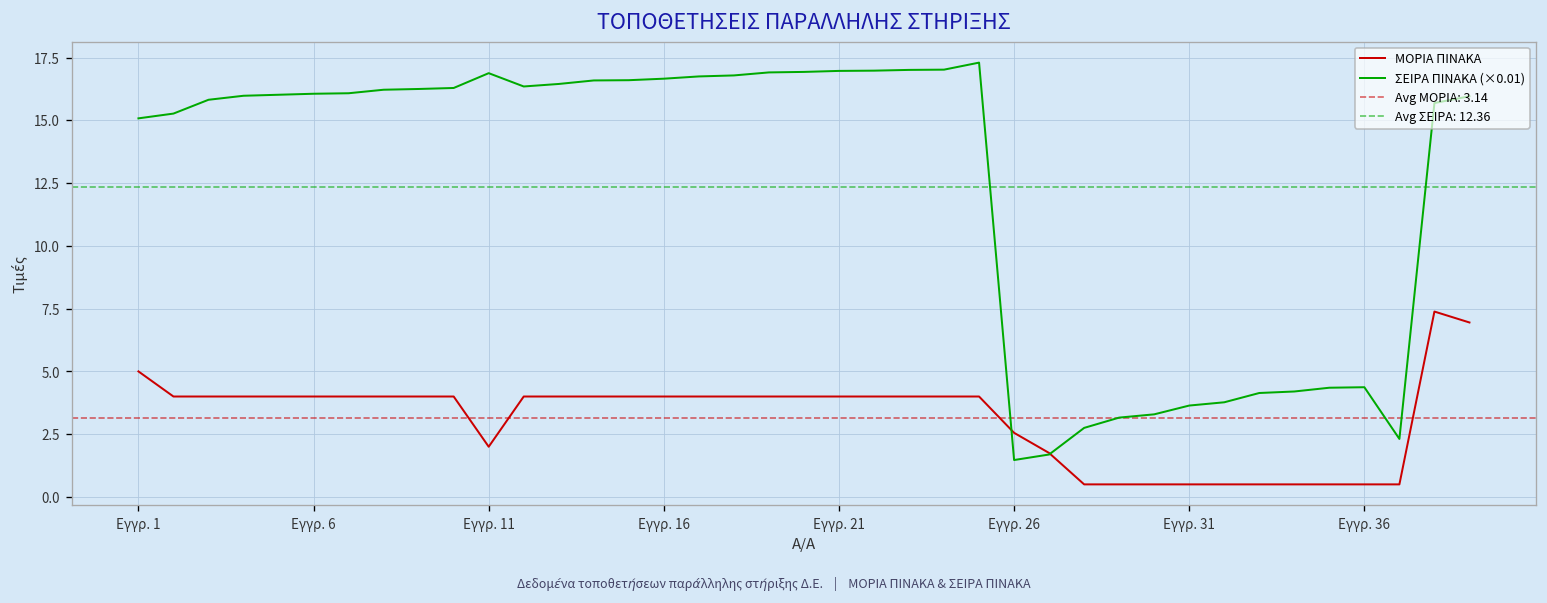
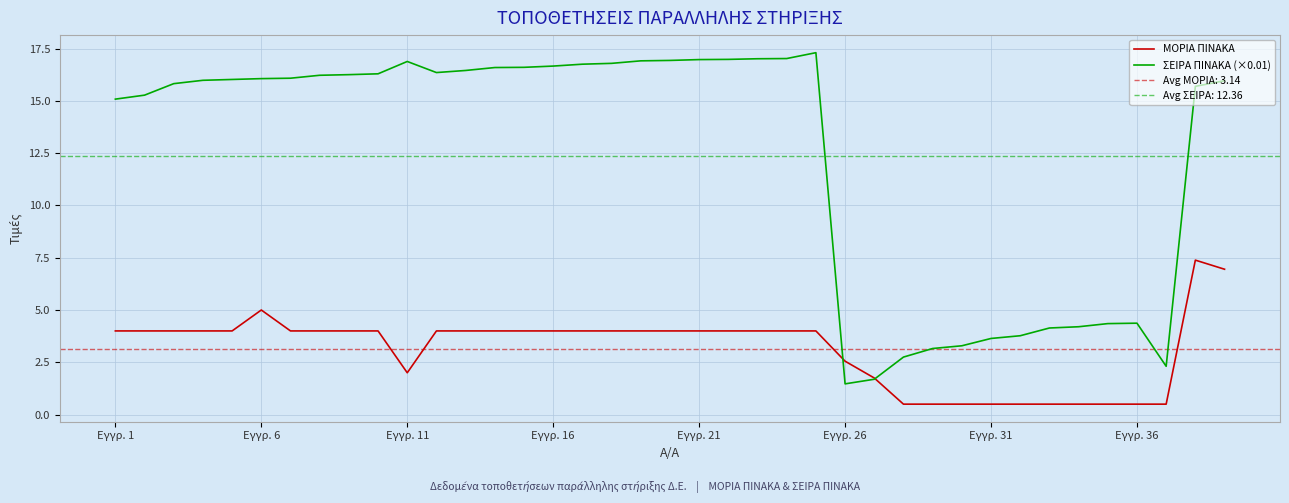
  {
    "ΜΟΡΙΑ ΠΙΝΑΚΑ": {
-     "Εγγρ. 1": 5,
-     "Εγγρ. 6": 4,
+     "Εγγρ. 1": 4,
+     "Εγγρ. 6": 5,
      "Εγγρ. 11": 2,
      "Εγγρ. 16": 4,
      "Εγγρ. 21": 4,
      "Εγγρ. 26": 2.6,
      "Εγγρ. 31": 0.5,
      "Εγγρ. 36": 0.5
    },
    "ΣΕΙΡΑ ΠΙΝΑΚΑ (×0.01)": {
      "Εγγρ. 1": 15,
      "Εγγρ. 6": 16,
      "Εγγρ. 11": 16.9,
      "Εγγρ. 16": 16.7,
      "Εγγρ. 21": 17,
      "Εγγρ. 26": 1.5,
      "Εγγρ. 31": 3.6,
      "Εγγρ. 36": 4.4
    }
  }
